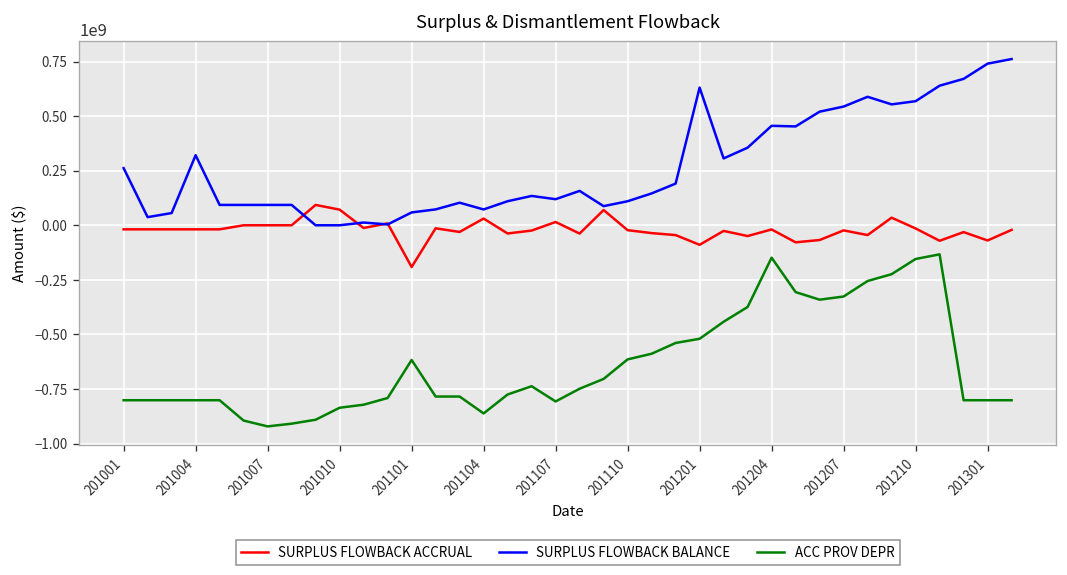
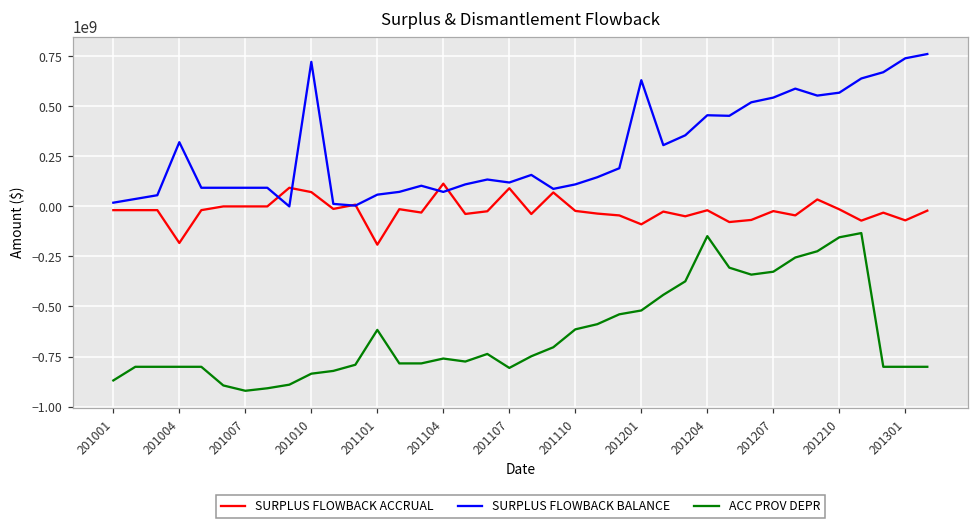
  {
    "SURPLUS FLOWBACK ACCRUAL": {
      "201001": -20000000,
-     "201004": -20000000,
+     "201004": -180000000,
      "201007": 0,
      "201010": 70000000,
      "201101": -190000000,
-     "201104": 30000000,
-     "201107": 10000000,
+     "201104": 110000000,
+     "201107": 90000000,
      "201110": -20000000,
      "201201": -90000000,
      "201204": -20000000,
      "201207": -20000000,
      "201210": -10000000,
      "201301": -70000000
    },
    "SURPLUS FLOWBACK BALANCE": {
-     "201001": 260000000,
+     "201001": 20000000,
      "201004": 320000000,
      "201007": 90000000,
-     "201010": 0,
+     "201010": 720000000,
      "201101": 60000000,
      "201104": 70000000,
      "201107": 120000000,
      "201110": 110000000,
      "201201": 630000000,
      "201204": 460000000,
      "201207": 540000000,
      "201210": 570000000,
      "201301": 740000000
    },
    "ACC PROV DEPR": {
-     "201001": -800000000,
+     "201001": -870000000,
      "201004": -800000000,
      "201007": -920000000,
      "201010": -840000000,
      "201101": -620000000,
-     "201104": -860000000,
+     "201104": -760000000,
      "201107": -810000000,
      "201110": -610000000,
      "201201": -520000000,
      "201204": -150000000,
      "201207": -330000000,
      "201210": -150000000,
      "201301": -800000000
    }
  }
